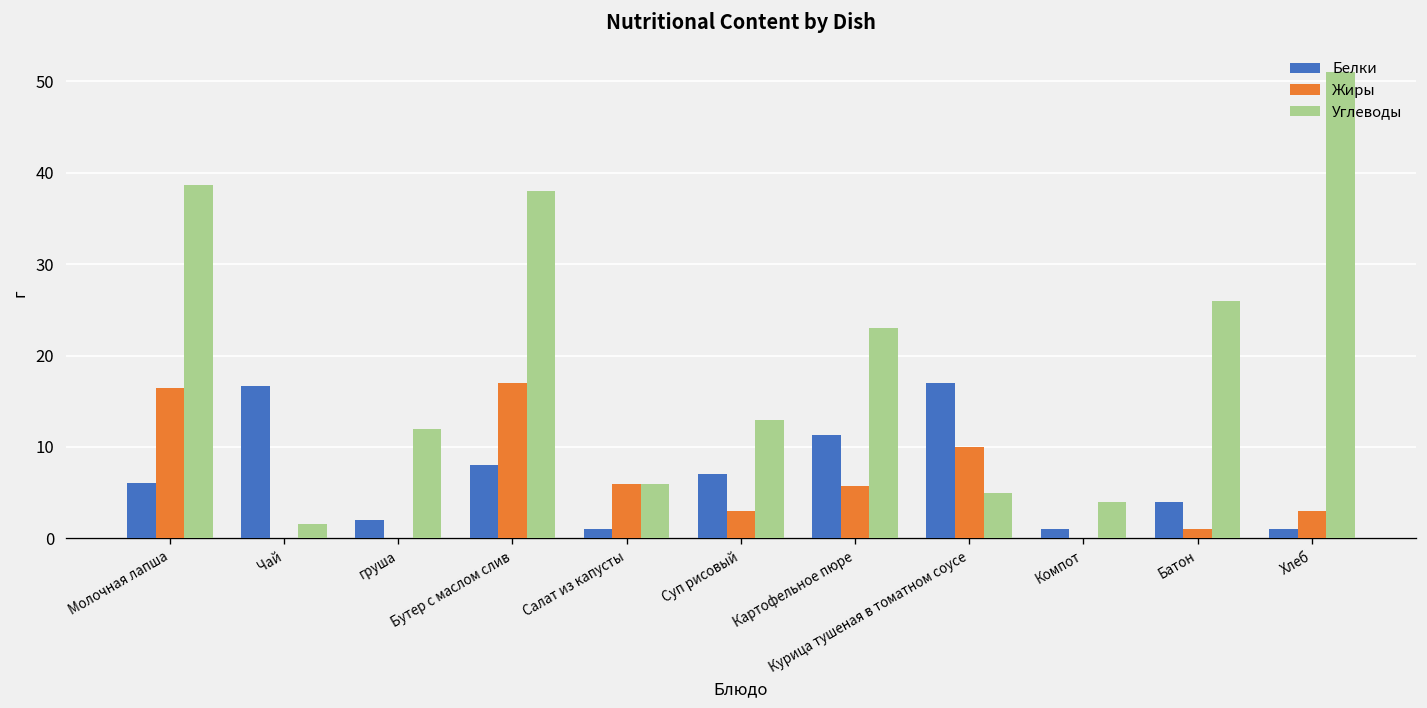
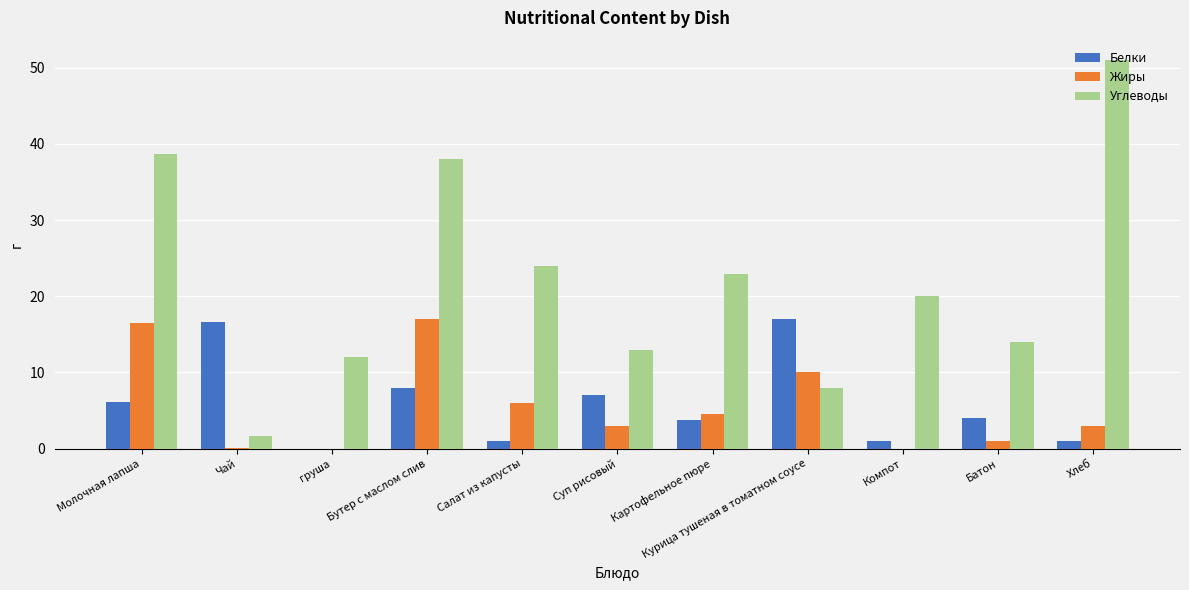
  {
    "Белки": {
      "Молочная лапша": 6,
      "Чай": 17,
-     "груша": 2,
+     "груша": 0,
      "Бутер с маслом слив": 8,
      "Салат из капусты": 1,
      "Суп рисовый": 7,
-     "Картофельное пюре": 11,
+     "Картофельное пюре": 4,
      "Курица тушеная в томатном соусе": 17,
      "Компот": 1,
      "Батон": 4,
      "Хлеб": 1
    },
    "Жиры": {
      "Молочная лапша": 17,
      "груша": 0,
      "Бутер с маслом слив": 17,
      "Салат из капусты": 6,
      "Суп рисовый": 3,
-     "Картофельное пюре": 6,
+     "Картофельное пюре": 5,
      "Курица тушеная в томатном соусе": 10,
      "Компот": 0,
      "Батон": 1,
      "Хлеб": 3
    },
    "Углеводы": {
      "Молочная лапша": 39,
      "Чай": 2,
      "груша": 12,
      "Бутер с маслом слив": 38,
-     "Салат из капусты": 6,
+     "Салат из капусты": 24,
      "Суп рисовый": 13,
      "Картофельное пюре": 23,
-     "Курица тушеная в томатном соусе": 5,
-     "Компот": 4,
-     "Батон": 26,
+     "Курица тушеная в томатном соусе": 8,
+     "Компот": 20,
+     "Батон": 14,
      "Хлеб": 51
    }
  }
